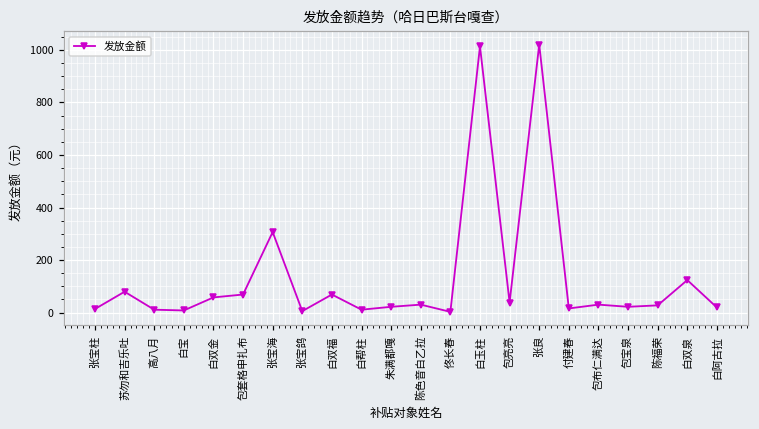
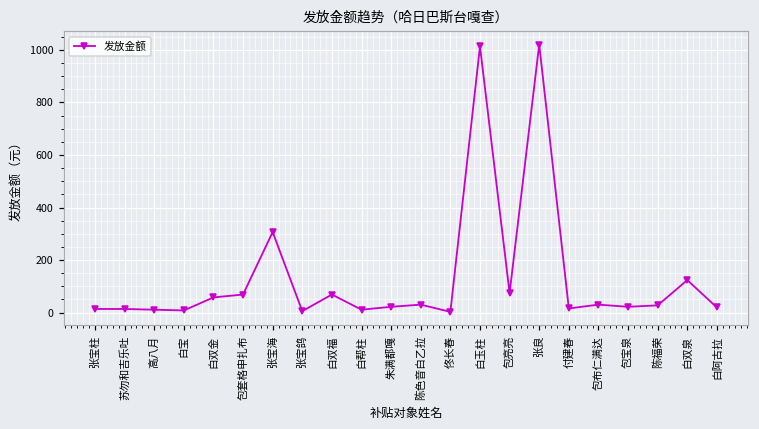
  {
    "张宝柱": 10,
-   "苏勿和吉乐吐": 80,
+   "苏勿和吉乐吐": 10,
    "高八月": 10,
    "白宝": 10,
    "白双金": 60,
    "包套格申扎布": 70,
    "张宝海": 310,
    "张宝鸽": 10,
    "白双福": 70,
    "白帮柱": 10,
    "朱满都嘎": 20,
    "陈色音白乙拉": 30,
    "佟长春": 0,
    "白玉柱": 1010,
-   "包亮亮": 40,
+   "包亮亮": 70,
    "张良": 1020,
    "付建春": 20,
    "包布仁满达": 30,
    "包宝泉": 20,
    "陈福荣": 30,
    "白双泉": 120,
    "白阿古拉": 20
  }
